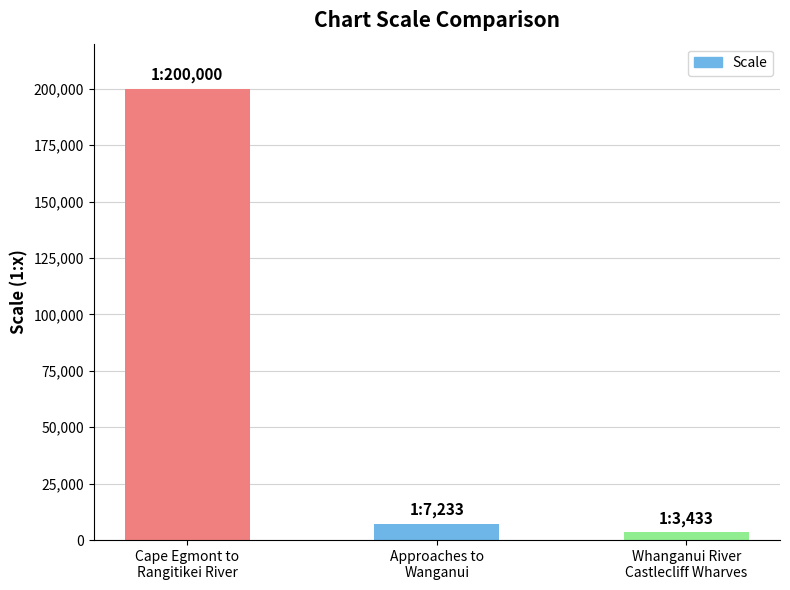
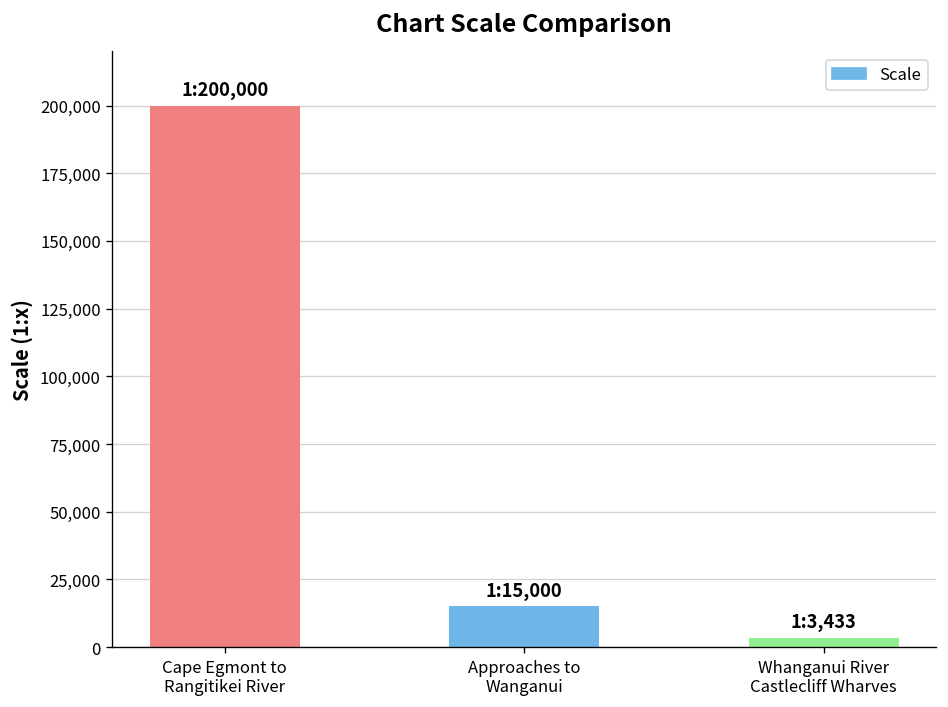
  {
    "Cape Egmont to Rangitikei River": "200,000",
-   "Approaches to Wanganui": "7,233",
+   "Approaches to Wanganui": "15,000",
    "Whanganui River Castlecliff Wharves": "3,433"
  }
